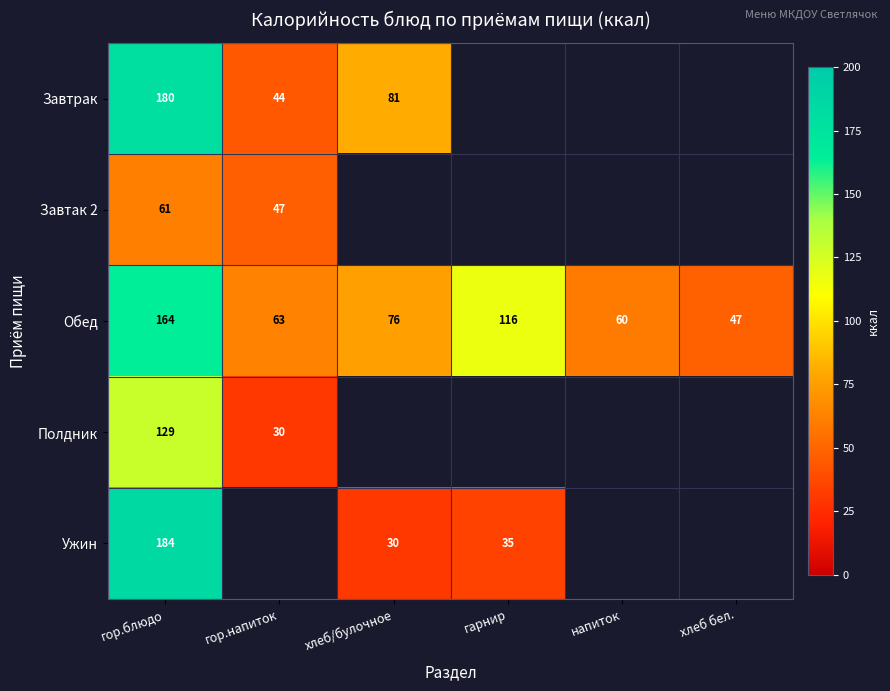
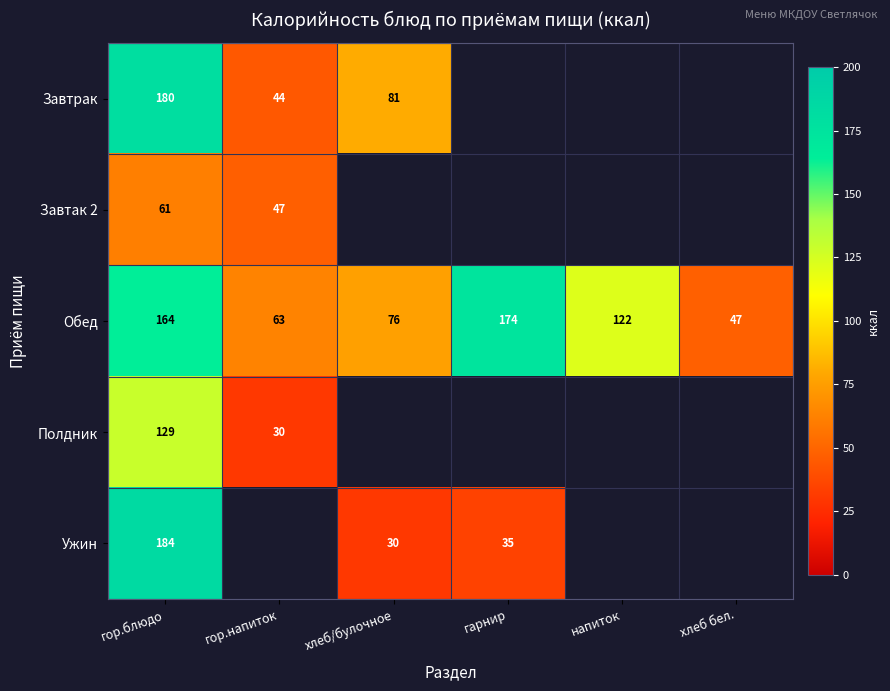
  {
    "Завтрак": {
      "гор.блюдо": 180,
      "гор.напиток": 44,
      "хлеб/булочное": 81
    },
    "Завтак 2": {
      "гор.блюдо": 61,
      "гор.напиток": 47
    },
    "Обед": {
      "гор.блюдо": 164,
      "гор.напиток": 63,
      "хлеб/булочное": 76,
-     "гарнир": 116,
-     "напиток": 60,
+     "гарнир": 174,
+     "напиток": 122,
      "хлеб бел.": 47
    },
    "Полдник": {
      "гор.блюдо": 129,
      "гор.напиток": 30
    },
    "Ужин": {
      "гор.блюдо": 184,
      "хлеб/булочное": 30,
      "гарнир": 35
    }
  }
